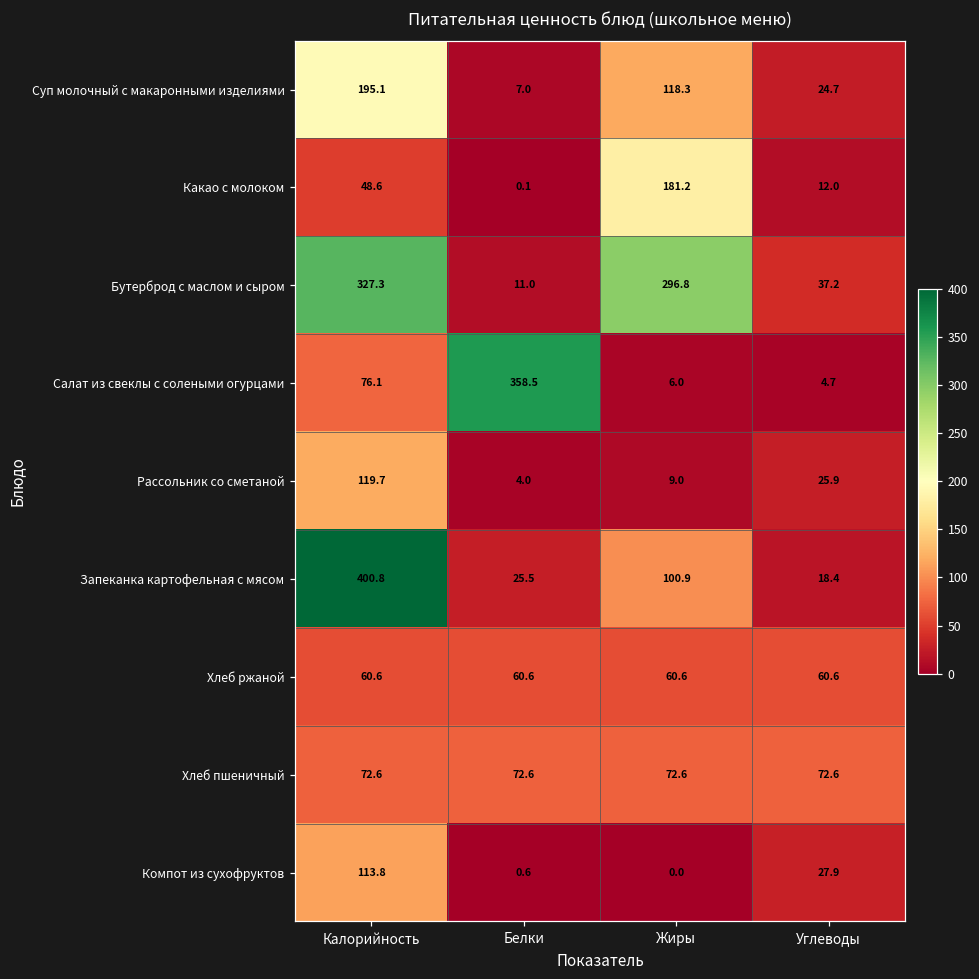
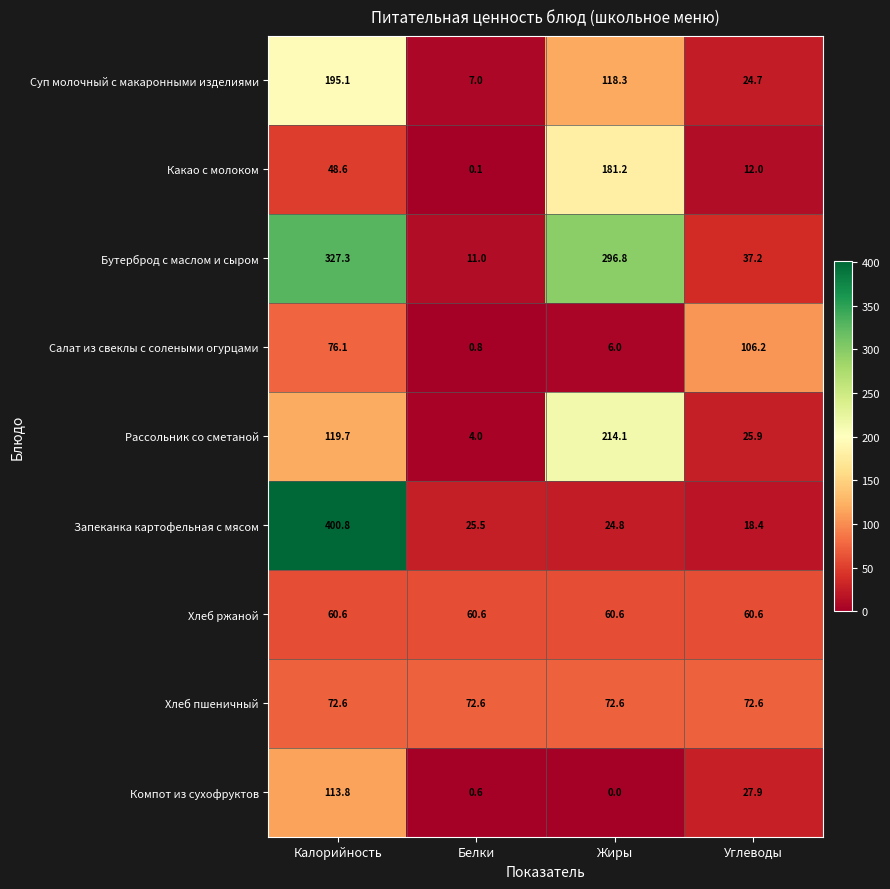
  {
    "Суп молочный с макаронными изделиями": {
      "Калорийность": 195.1,
      "Белки": 7.0,
      "Жиры": 118.3,
      "Углеводы": 24.7
    },
    "Какао с молоком": {
      "Калорийность": 48.6,
      "Белки": 0.1,
      "Жиры": 181.2,
      "Углеводы": 12.0
    },
    "Бутерброд с маслом и сыром": {
      "Калорийность": 327.3,
      "Белки": 11.0,
      "Жиры": 296.8,
      "Углеводы": 37.2
    },
    "Салат из свеклы с солеными огурцами": {
      "Калорийность": 76.1,
-     "Белки": 358.5,
+     "Белки": 0.8,
      "Жиры": 6.0,
-     "Углеводы": 4.7
+     "Углеводы": 106.2
    },
    "Рассольник со сметаной": {
      "Калорийность": 119.7,
      "Белки": 4.0,
-     "Жиры": 9.0,
+     "Жиры": 214.1,
      "Углеводы": 25.9
    },
    "Запеканка картофельная с мясом": {
      "Калорийность": 400.8,
      "Белки": 25.5,
-     "Жиры": 100.9,
+     "Жиры": 24.8,
      "Углеводы": 18.4
    },
    "Хлеб ржаной": {
      "Калорийность": 60.6,
      "Белки": 60.6,
      "Жиры": 60.6,
      "Углеводы": 60.6
    },
    "Хлеб пшеничный": {
      "Калорийность": 72.6,
      "Белки": 72.6,
      "Жиры": 72.6,
      "Углеводы": 72.6
    },
    "Компот из сухофруктов": {
      "Калорийность": 113.8,
      "Белки": 0.6,
      "Жиры": 0.0,
      "Углеводы": 27.9
    }
  }
